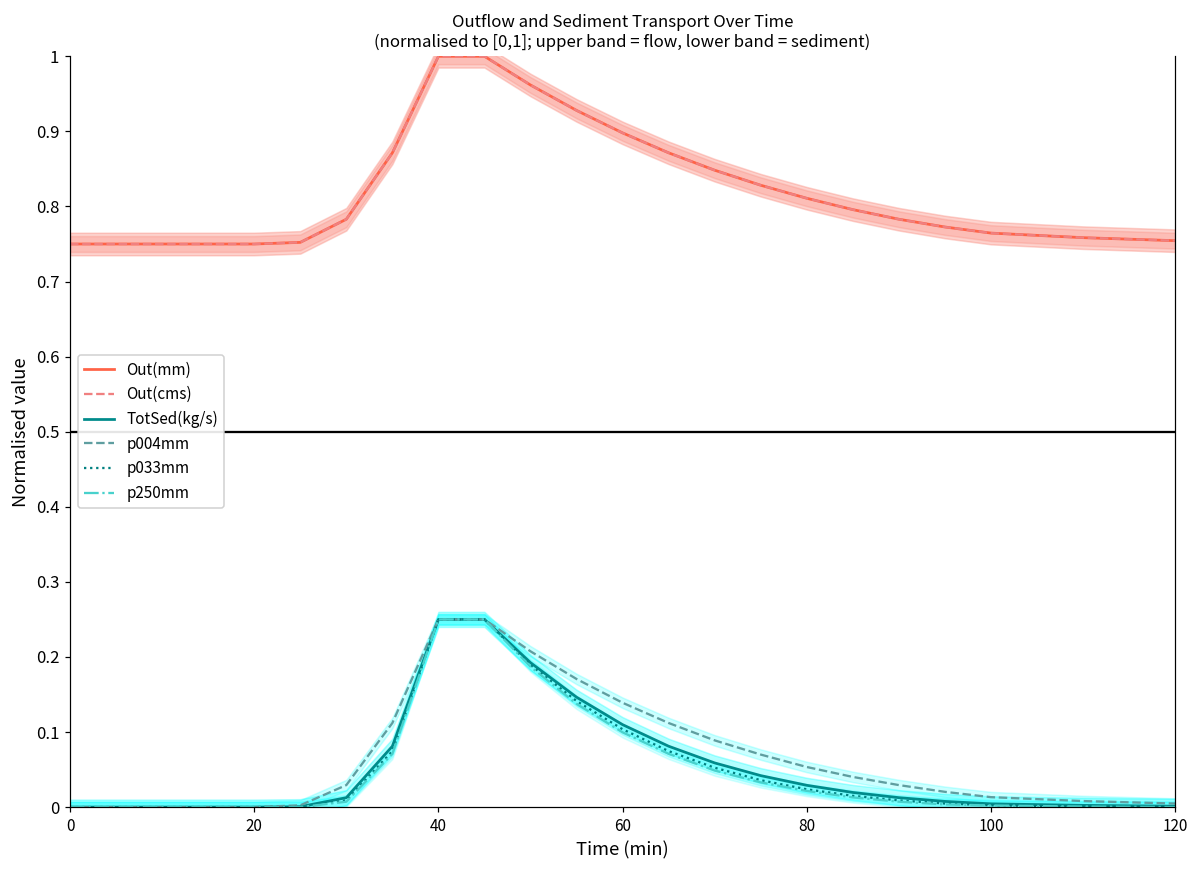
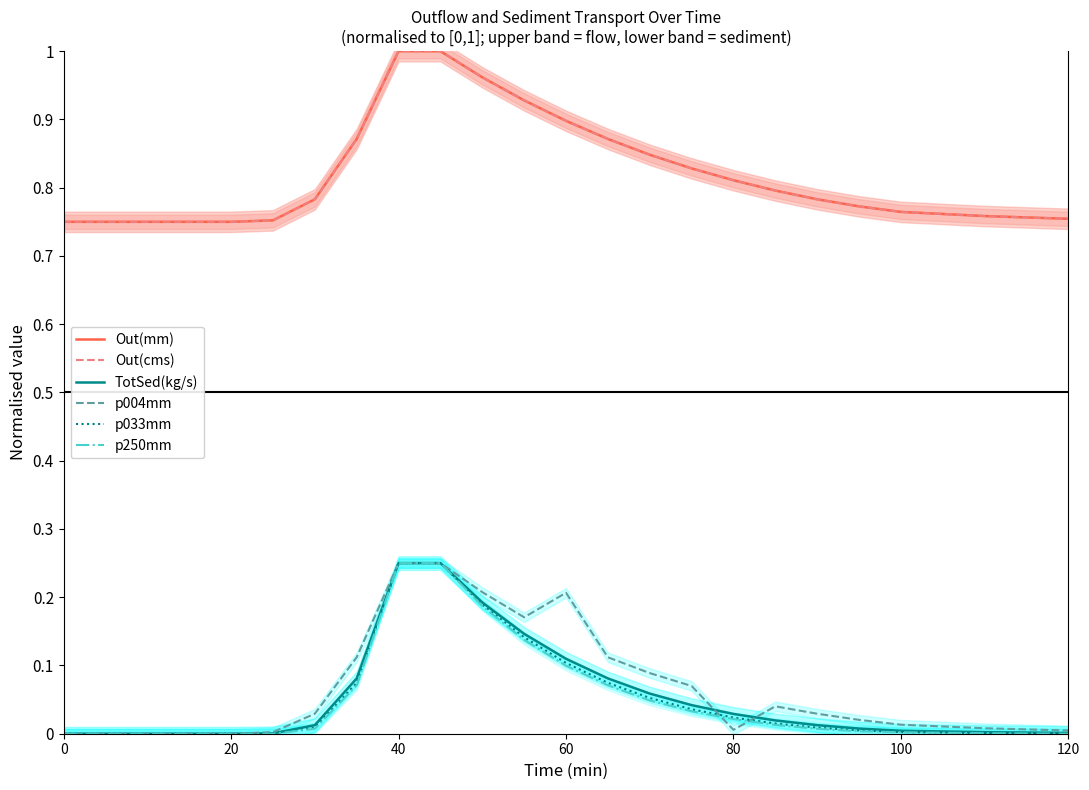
  {
    "p004mm": {
-     "60": 0.14,
-     "80": 0.05
+     "60": 0.21,
+     "80": 0.01
    },
    "p250mm": {
      "60": 0.10
    }
  }
